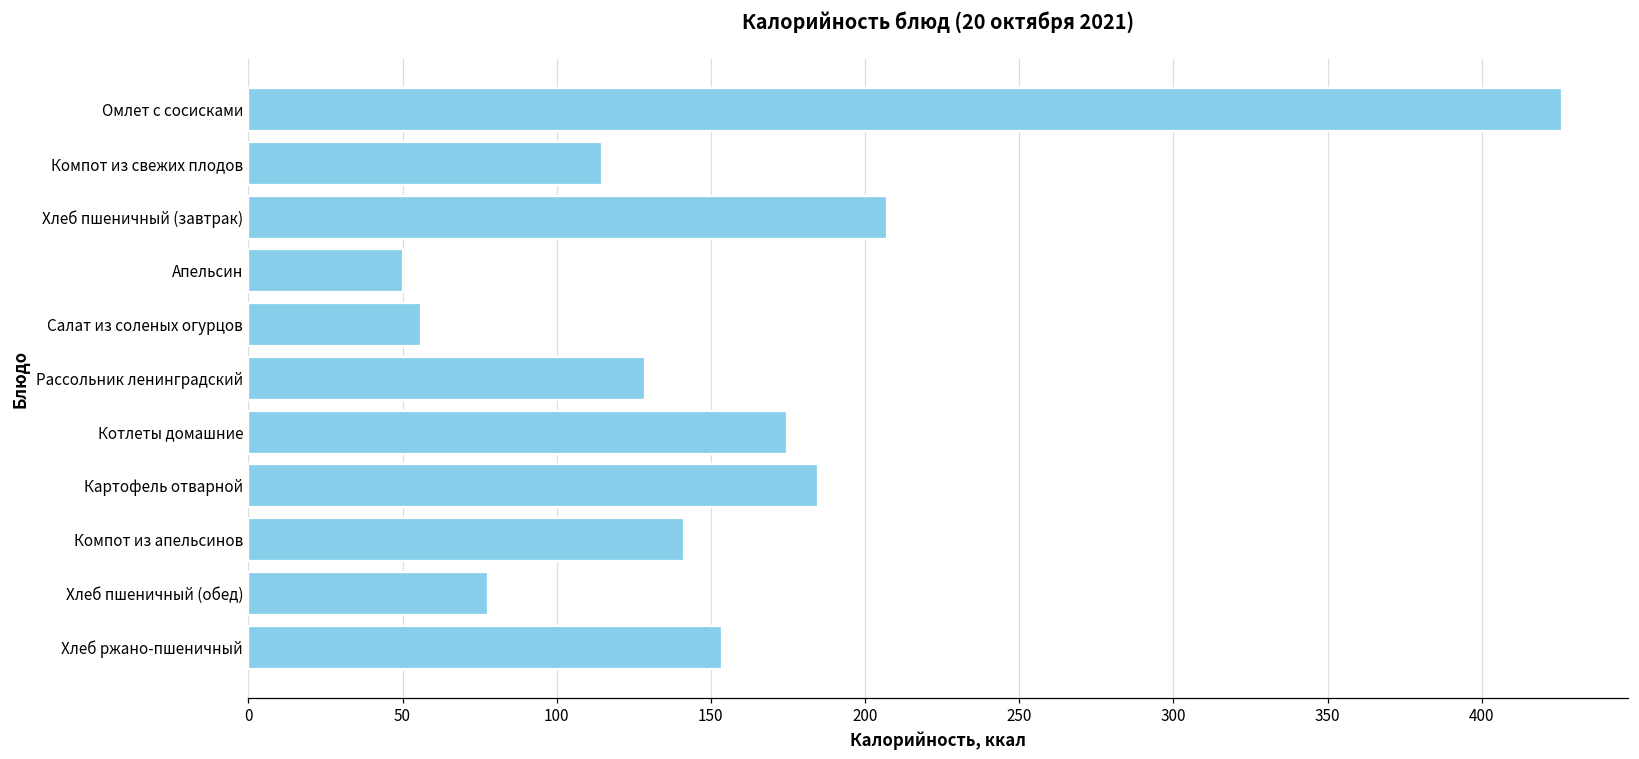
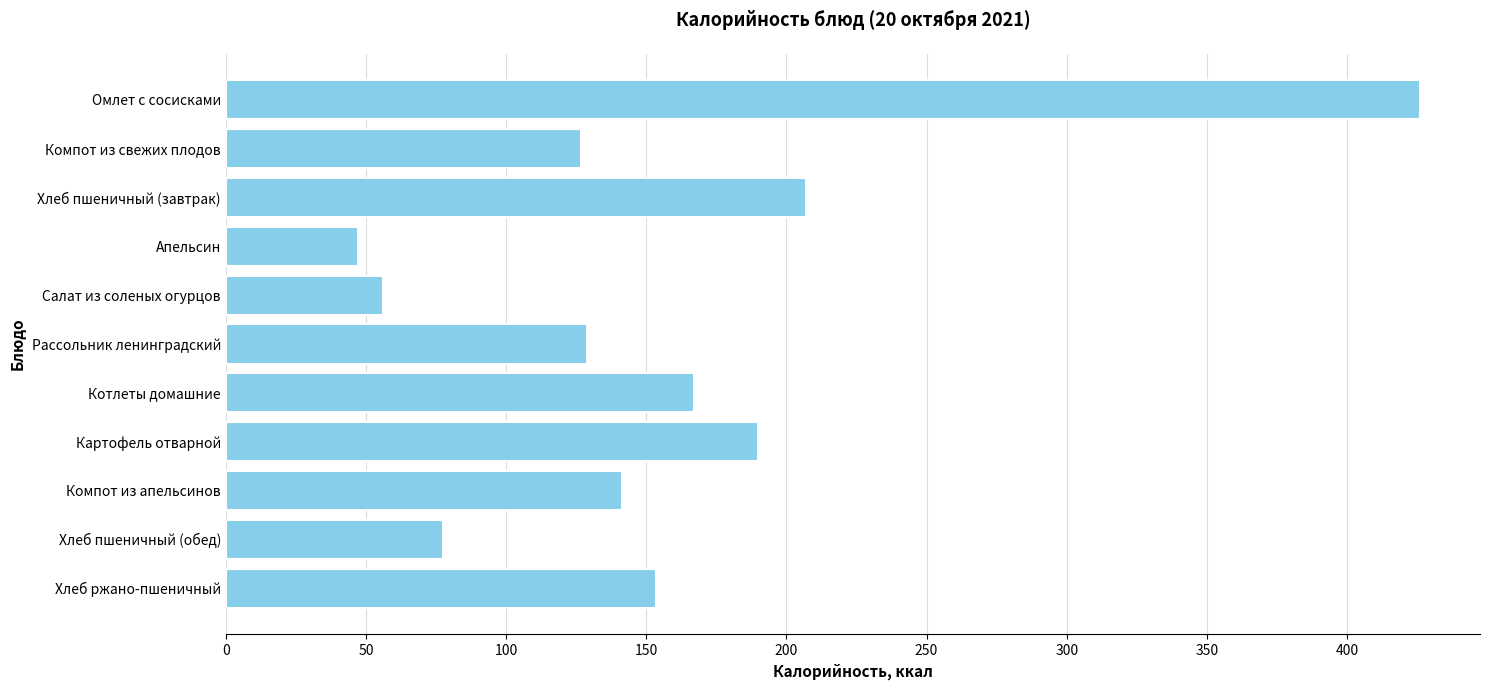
  {
    "Омлет с сосисками": 426,
-   "Компот из свежих плодов": 115,
+   "Компот из свежих плодов": 127,
    "Хлеб пшеничный (завтрак)": 207,
-   "Апельсин": 50,
+   "Апельсин": 47,
    "Салат из соленых огурцов": 56,
    "Рассольник ленинградский": 129,
-   "Котлеты домашние": 175,
-   "Картофель отварной": 185,
+   "Котлеты домашние": 167,
+   "Картофель отварной": 190,
    "Компот из апельсинов": 141,
    "Хлеб пшеничный (обед)": 78,
    "Хлеб ржано-пшеничный": 154
  }
